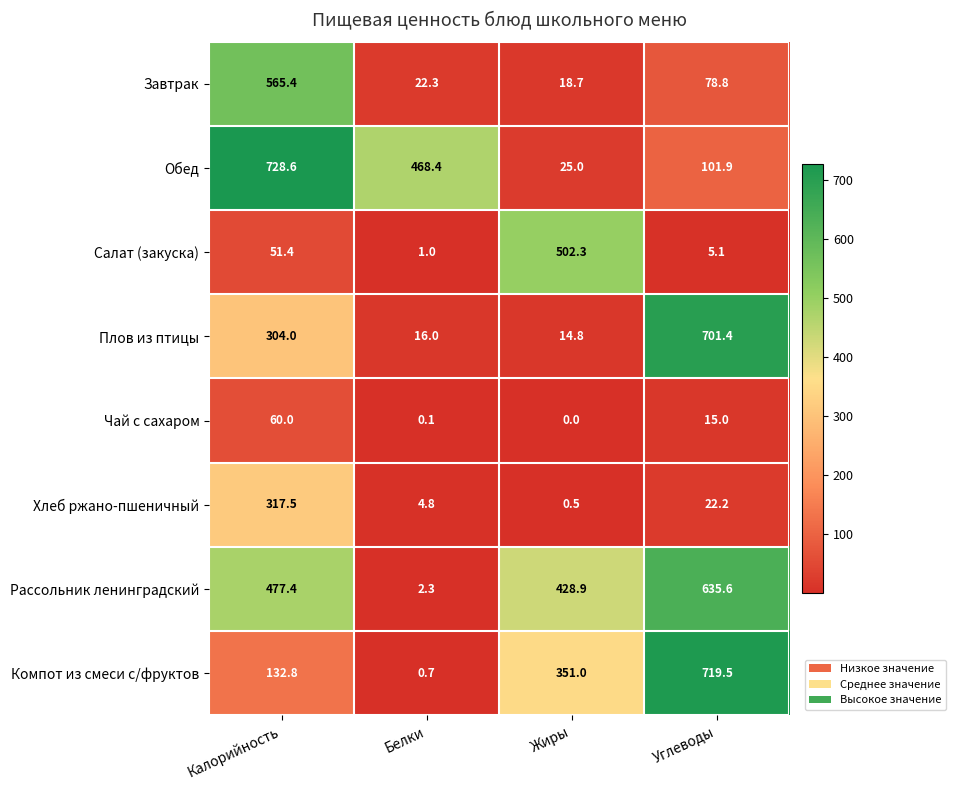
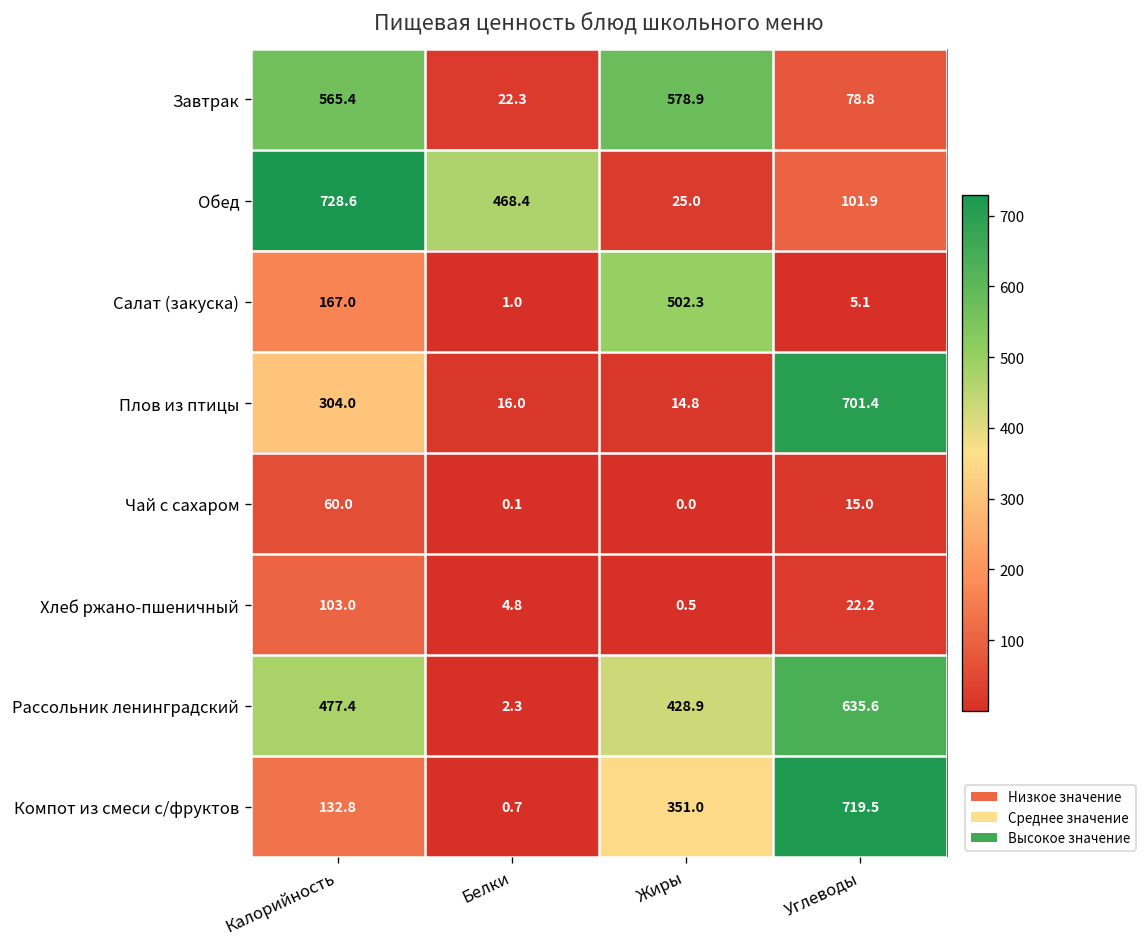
  {
    "Завтрак": {
      "Калорийность": 565.4,
      "Белки": 22.3,
-     "Жиры": 18.7,
+     "Жиры": 578.9,
      "Углеводы": 78.8
    },
    "Обед": {
      "Калорийность": 728.6,
      "Белки": 468.4,
      "Жиры": 25.0,
      "Углеводы": 101.9
    },
    "Салат (закуска)": {
-     "Калорийность": 51.4,
+     "Калорийность": 167.0,
      "Белки": 1.0,
      "Жиры": 502.3,
      "Углеводы": 5.1
    },
    "Плов из птицы": {
      "Калорийность": 304.0,
      "Белки": 16.0,
      "Жиры": 14.8,
      "Углеводы": 701.4
    },
    "Чай с сахаром": {
      "Калорийность": 60.0,
      "Белки": 0.1,
      "Жиры": 0.0,
      "Углеводы": 15.0
    },
    "Хлеб ржано-пшеничный": {
-     "Калорийность": 317.5,
+     "Калорийность": 103.0,
      "Белки": 4.8,
      "Жиры": 0.5,
      "Углеводы": 22.2
    },
    "Рассольник ленинградский": {
      "Калорийность": 477.4,
      "Белки": 2.3,
      "Жиры": 428.9,
      "Углеводы": 635.6
    },
    "Компот из смеси с/фруктов": {
      "Калорийность": 132.8,
      "Белки": 0.7,
      "Жиры": 351.0,
      "Углеводы": 719.5
    }
  }
